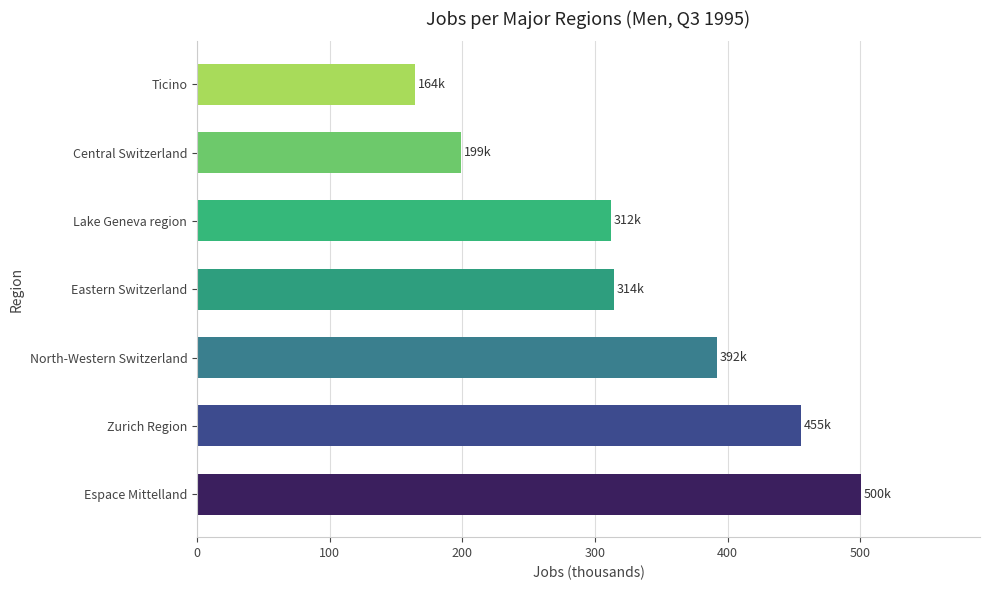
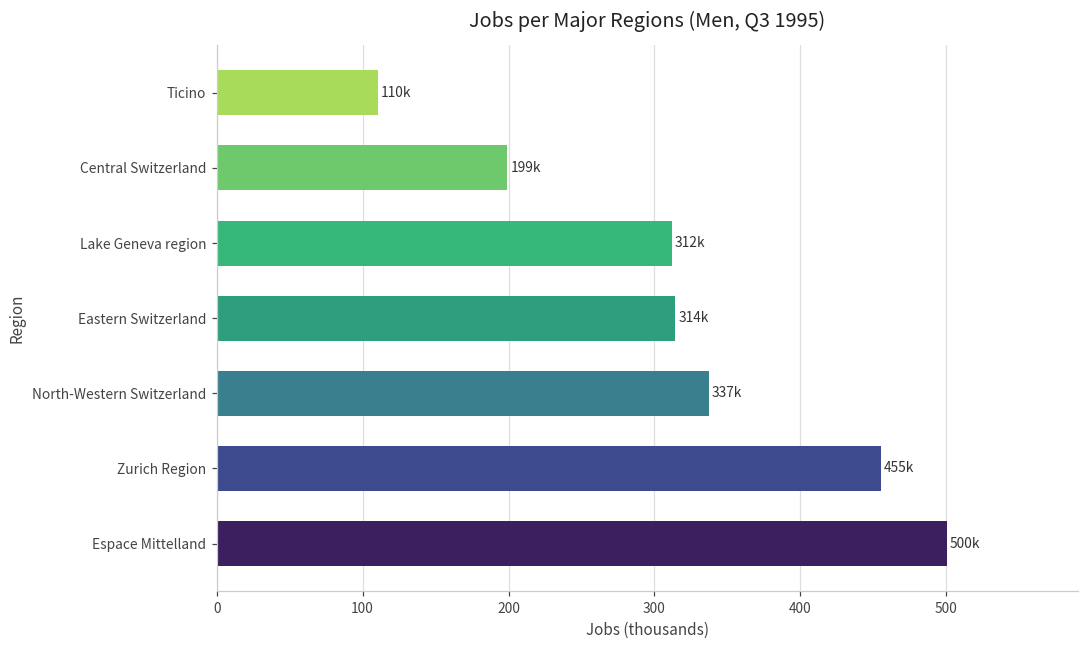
  {
-   "Ticino": "164k",
+   "Ticino": "110k",
    "Central Switzerland": "199k",
    "Lake Geneva region": "312k",
    "Eastern Switzerland": "314k",
-   "North-Western Switzerland": "392k",
+   "North-Western Switzerland": "337k",
    "Zurich Region": "455k",
    "Espace Mittelland": "500k"
  }
